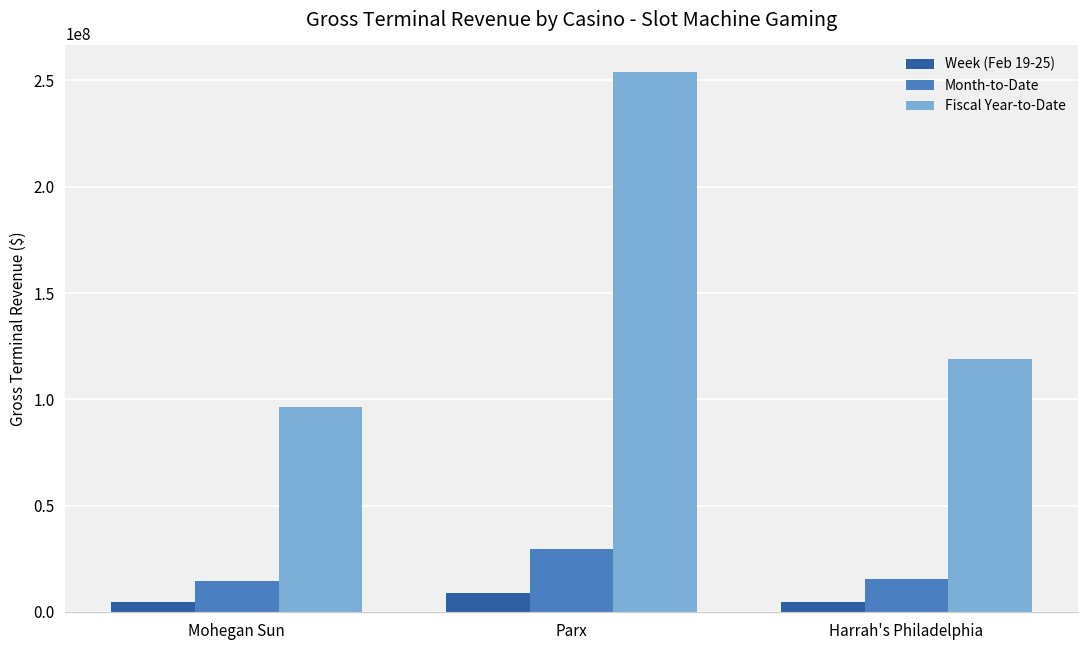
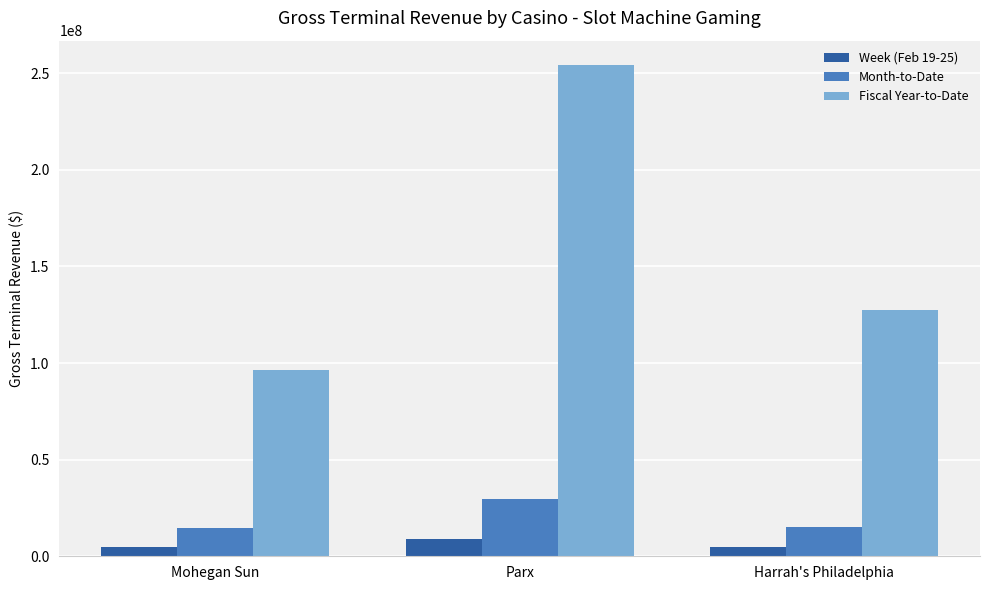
  {
    "Fiscal Year-to-Date": {
      "Mohegan Sun": 96000000,
      "Parx": 254000000,
-     "Harrah's Philadelphia": 119000000
+     "Harrah's Philadelphia": 128000000
    }
  }
